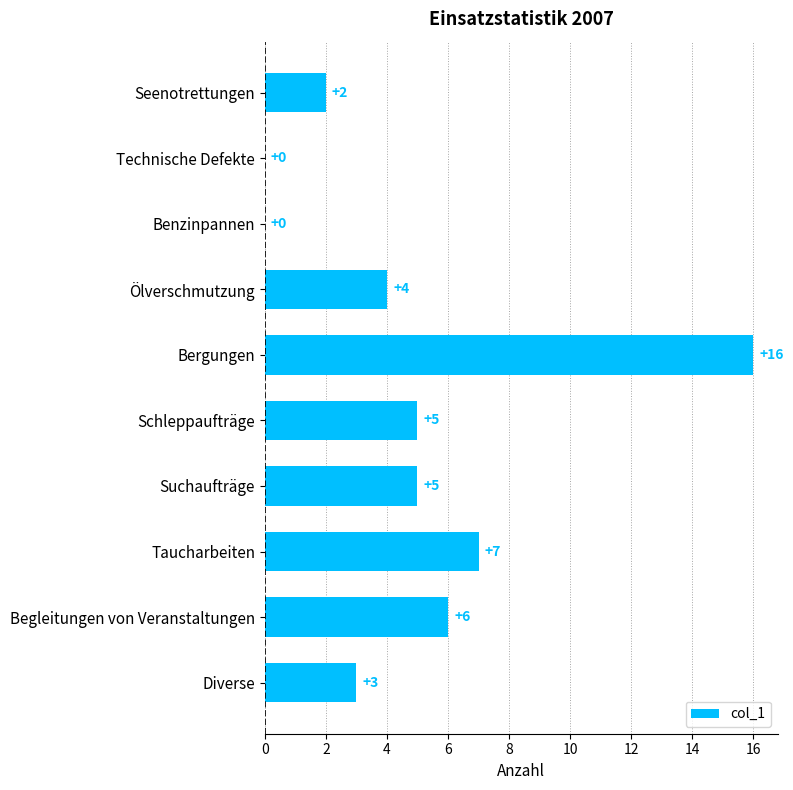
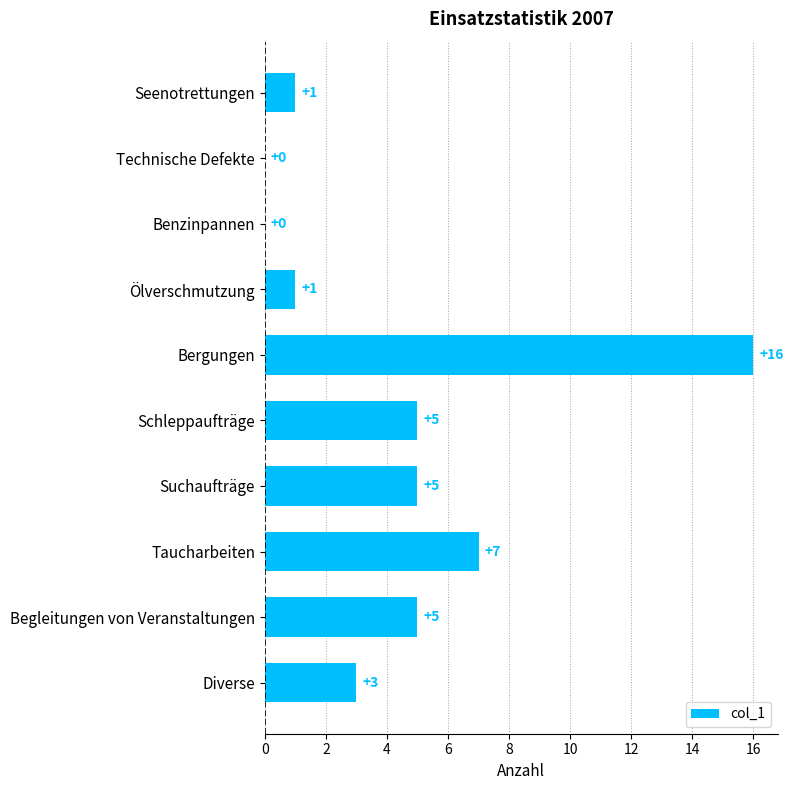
  {
-   "Seenotrettungen": "+2",
+   "Seenotrettungen": "+1",
    "Technische Defekte": "+0",
    "Benzinpannen": "+0",
-   "Ölverschmutzung": "+4",
+   "Ölverschmutzung": "+1",
    "Bergungen": "+16",
    "Schleppaufträge": "+5",
    "Suchaufträge": "+5",
    "Taucharbeiten": "+7",
-   "Begleitungen von Veranstaltungen": "+6",
+   "Begleitungen von Veranstaltungen": "+5",
    "Diverse": "+3"
  }
